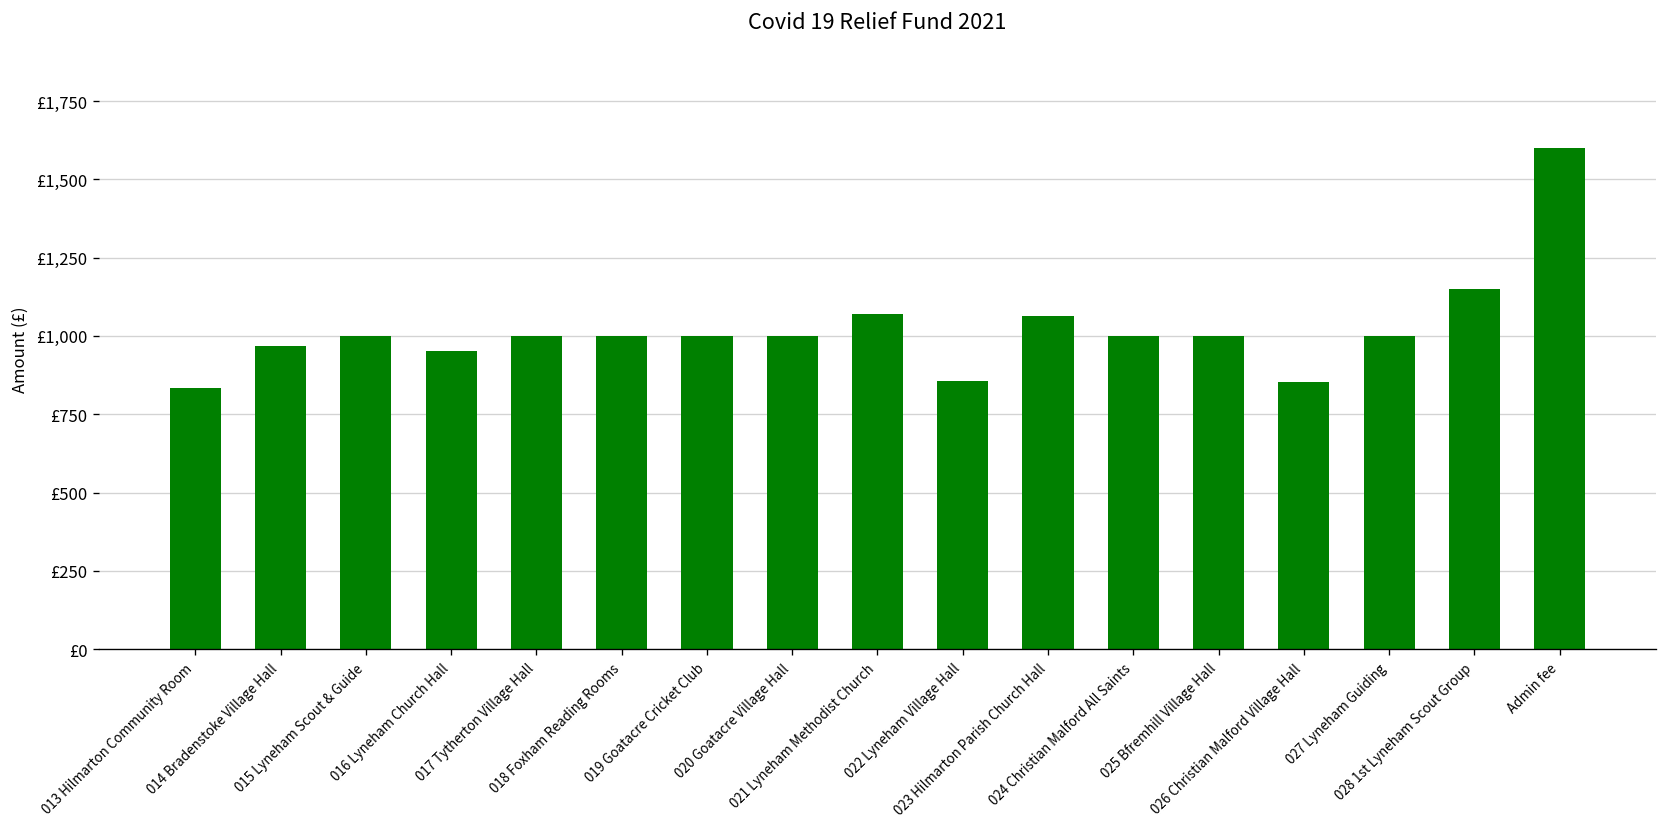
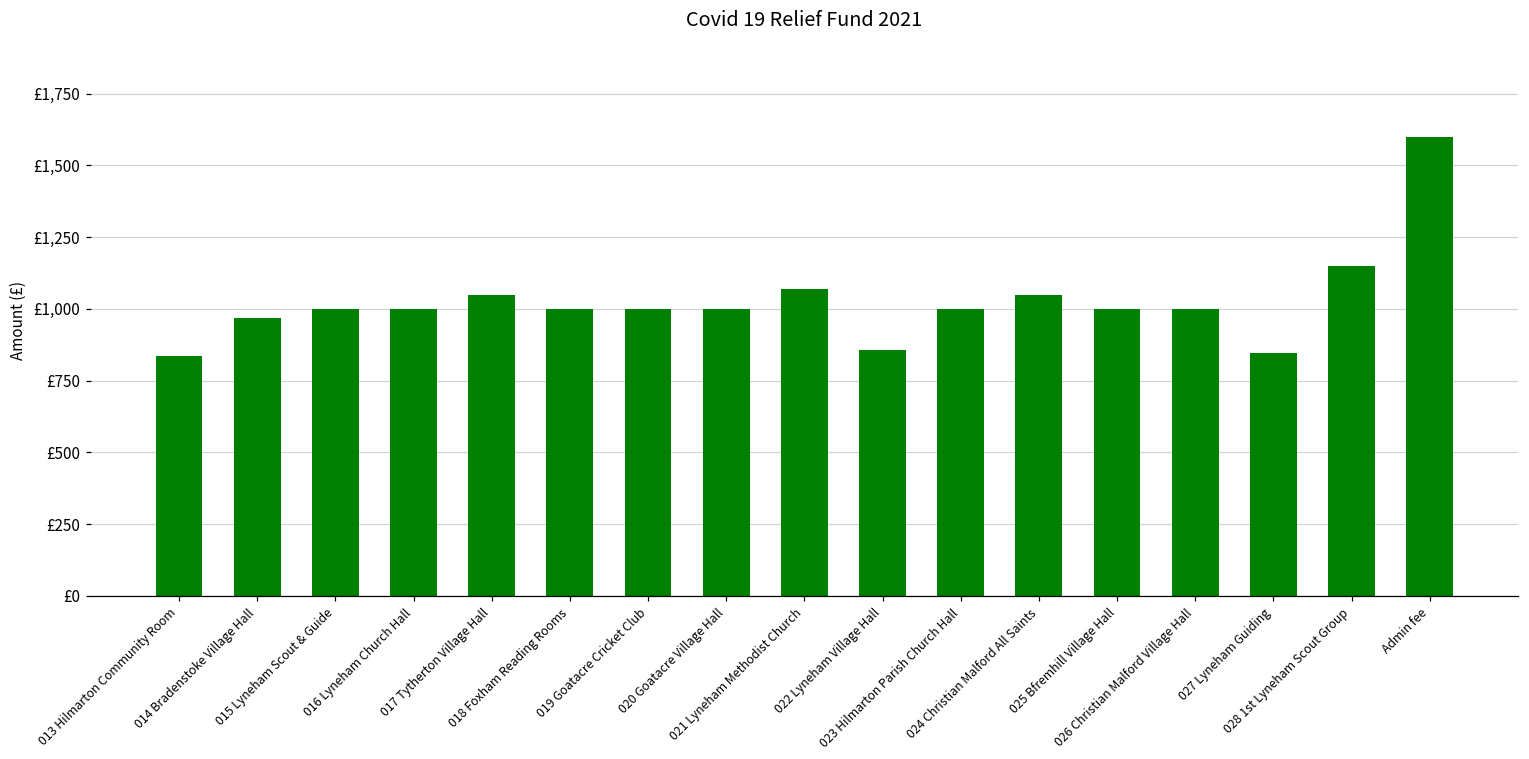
  {
    "013 Hilmarton Community Room": "£840",
    "014 Bradenstoke Village Hall": "£970",
    "015 Lyneham Scout & Guide": "£1,000",
-   "016 Lyneham Church Hall": "£950",
-   "017 Tytherton Village Hall": "£1,000",
+   "016 Lyneham Church Hall": "£1,000",
+   "017 Tytherton Village Hall": "£1,050",
    "018 Foxham Reading Rooms": "£1,000",
    "019 Goatacre Cricket Club": "£1,000",
    "020 Goatacre Village Hall": "£1,000",
    "021 Lyneham Methodist Church": "£1,070",
    "022 Lyneham Village Hall": "£860",
-   "023 Hilmarton Parish Church Hall": "£1,060",
-   "024 Christian Malford All Saints": "£1,000",
+   "023 Hilmarton Parish Church Hall": "£1,000",
+   "024 Christian Malford All Saints": "£1,050",
    "025 Bfremhill Village Hall": "£1,000",
-   "026 Christian Malford Village Hall": "£850",
-   "027 Lyneham Guiding": "£1,000",
+   "026 Christian Malford Village Hall": "£1,000",
+   "027 Lyneham Guiding": "£850",
    "028 1st Lyneham Scout Group": "£1,150",
    "Admin fee": "£1,600"
  }
